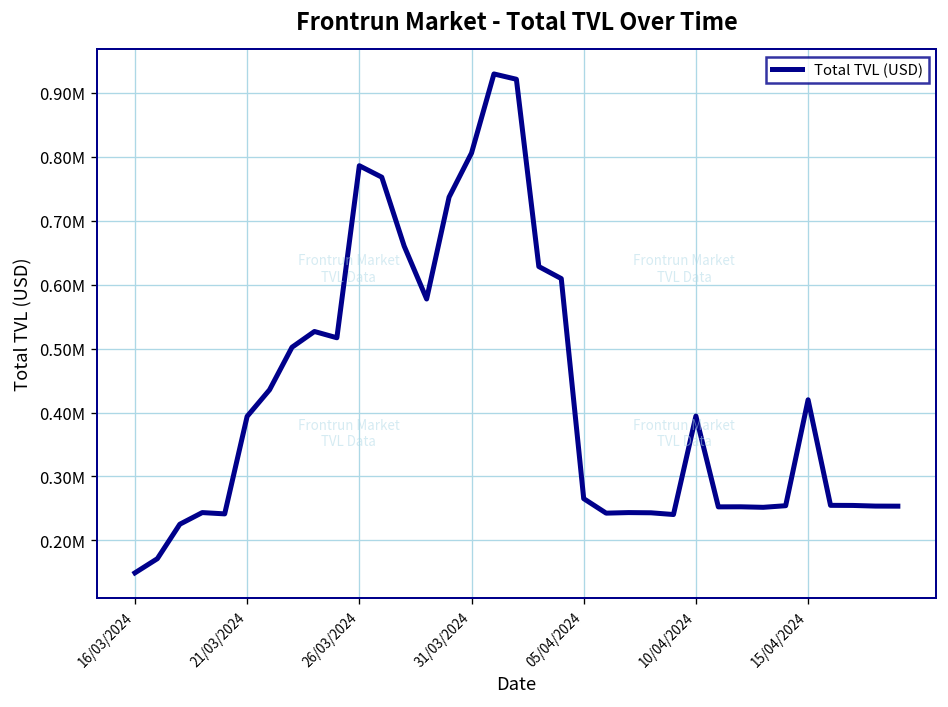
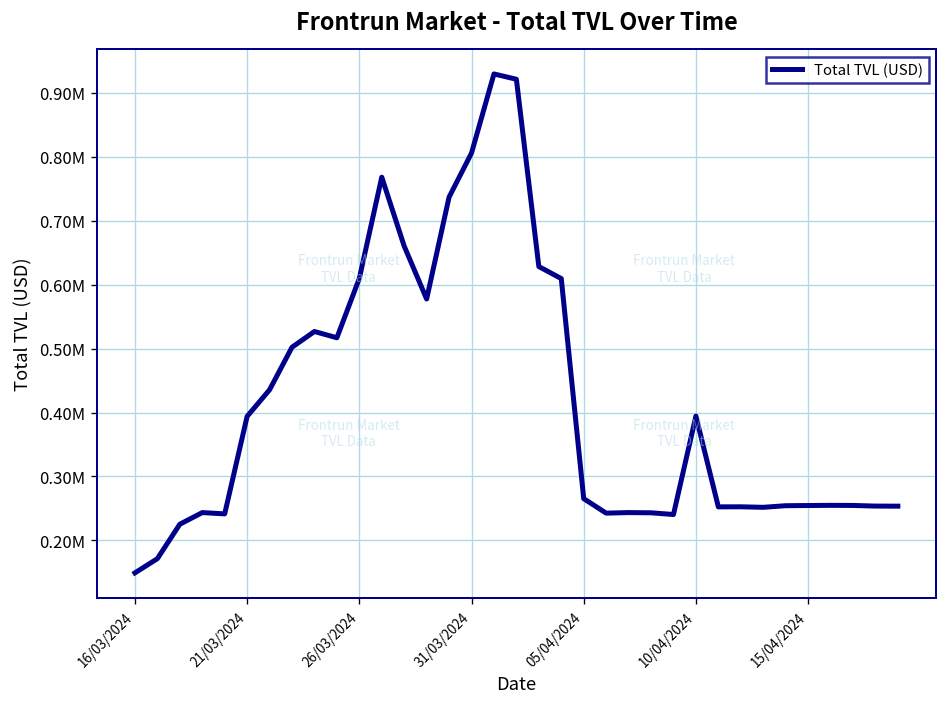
  {
    "16/03/2024": 150000,
    "21/03/2024": 390000,
-   "26/03/2024": 790000,
+   "26/03/2024": 610000,
    "31/03/2024": 810000,
    "05/04/2024": 270000,
    "10/04/2024": 390000,
-   "15/04/2024": 420000
+   "15/04/2024": 250000
  }
